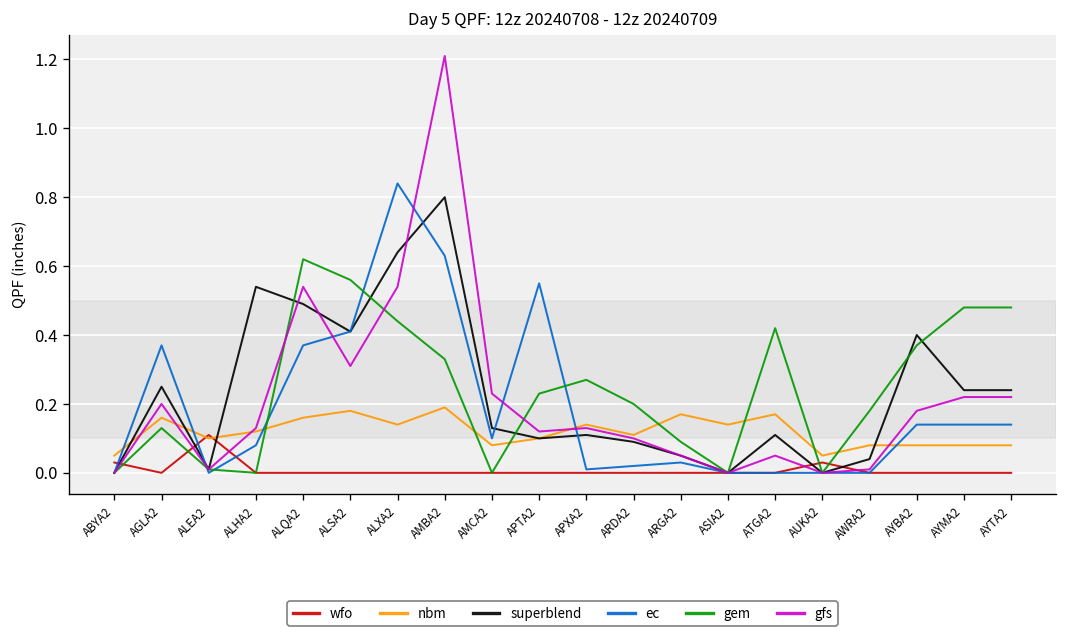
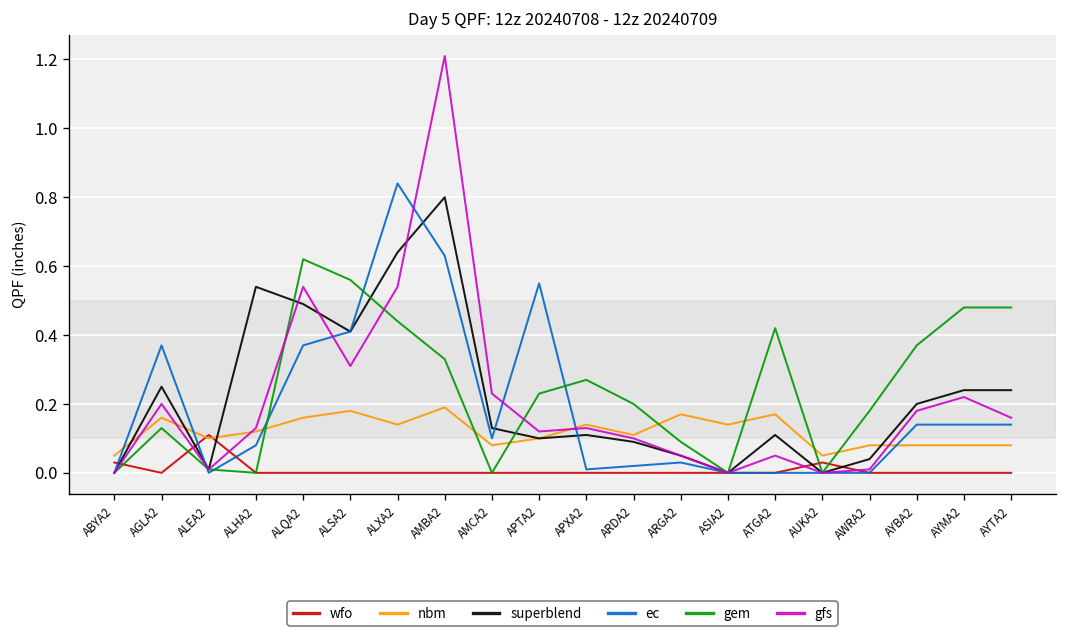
  {
    "wfo": {
      "ABYA2": 0.03,
      "AGLA2": 0.00,
      "ALEA2": 0.11,
      "ALQA2": 0.00,
      "ALSA2": 0.00,
      "ALXA2": 0.00,
      "AMBA2": 0.00,
      "APTA2": 0.00,
      "APXA2": 0.00,
      "ARDA2": 0.00,
      "ARGA2": 0.00,
      "AUKA2": 0.03,
      "AYBA2": 0.00,
      "AYMA2": 0.00,
      "AYTA2": 0.00
    },
    "nbm": {
      "ABYA2": 0.05,
      "AGLA2": 0.16,
      "ALEA2": 0.10,
      "ALHA2": 0.12,
      "ALQA2": 0.16,
      "ALSA2": 0.18,
      "ALXA2": 0.14,
      "AMBA2": 0.19,
      "AMCA2": 0.08,
      "APXA2": 0.14,
      "ARDA2": 0.11,
      "ARGA2": 0.17,
      "ASIA2": 0.14,
      "ATGA2": 0.17,
      "AUKA2": 0.05,
      "AWRA2": 0.08,
      "AYBA2": 0.08,
      "AYMA2": 0.08,
      "AYTA2": 0.08
    },
    "superblend": {
      "AGLA2": 0.25,
      "ALHA2": 0.54,
      "ALQA2": 0.49,
      "ALXA2": 0.64,
      "AMBA2": 0.8,
      "AMCA2": 0.13,
      "APXA2": 0.11,
      "ARDA2": 0.09,
      "ATGA2": 0.11,
      "AWRA2": 0.04,
-     "AYBA2": 0.4,
+     "AYBA2": 0.2,
      "AYMA2": 0.24,
      "AYTA2": 0.24
    },
    "ec": {
      "AGLA2": 0.37,
      "ALEA2": 0.00,
      "ALHA2": 0.08,
      "ALQA2": 0.37,
      "ALXA2": 0.84,
      "AMBA2": 0.63,
      "AMCA2": 0.10,
      "APTA2": 0.55,
      "APXA2": 0.01,
      "ARDA2": 0.02,
      "ARGA2": 0.03,
      "AYBA2": 0.14,
      "AYMA2": 0.14,
      "AYTA2": 0.14
    },
    "gem": {
      "AGLA2": 0.13,
      "ALQA2": 0.62,
      "ALSA2": 0.56,
      "ALXA2": 0.44,
      "AMBA2": 0.33,
      "APTA2": 0.23,
      "APXA2": 0.27,
      "ARDA2": 0.20,
      "ARGA2": 0.09,
      "ATGA2": 0.42,
      "AWRA2": 0.18,
      "AYBA2": 0.37,
      "AYMA2": 0.48,
      "AYTA2": 0.48
    },
    "gfs": {
      "AGLA2": 0.20,
      "ALHA2": 0.13,
      "ALQA2": 0.54,
      "ALSA2": 0.31,
      "ALXA2": 0.54,
      "AMBA2": 1.21,
      "AMCA2": 0.23,
      "APTA2": 0.12,
      "APXA2": 0.13,
      "ARDA2": 0.10,
      "ATGA2": 0.05,
      "AWRA2": 0.01,
      "AYBA2": 0.18,
      "AYMA2": 0.22,
-     "AYTA2": 0.22
+     "AYTA2": 0.16
    }
  }
